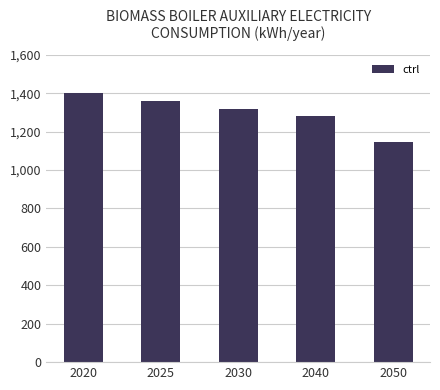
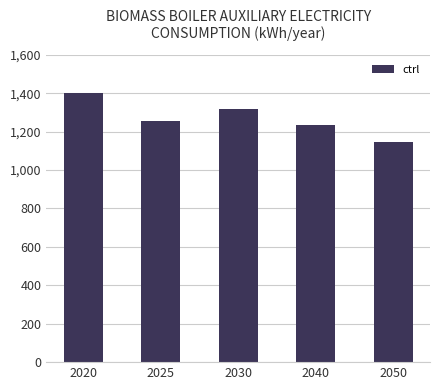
  {
    "2020": "1,400",
-   "2025": "1,360",
+   "2025": "1,250",
    "2030": "1,320",
-   "2040": "1,280",
+   "2040": "1,230",
    "2050": "1,150"
  }
